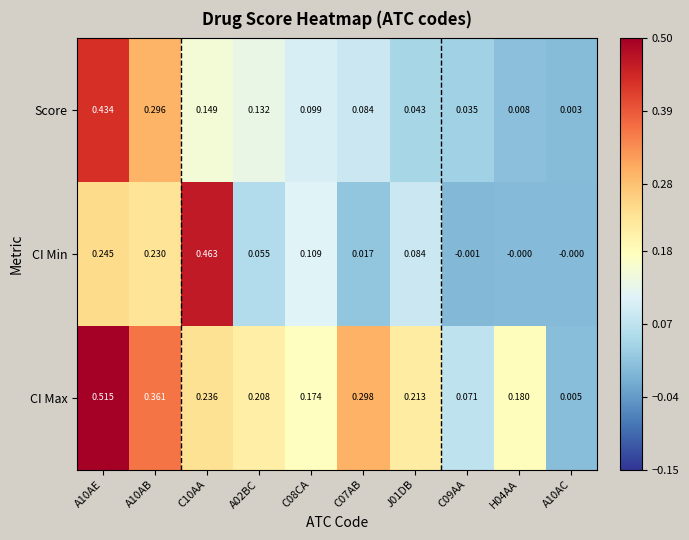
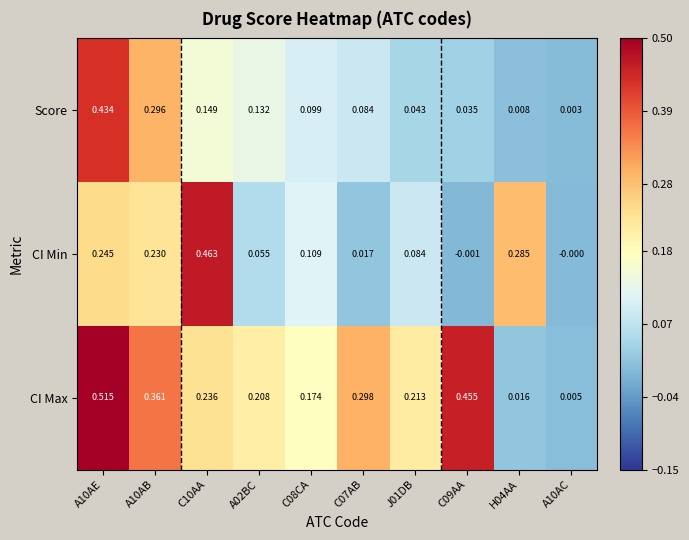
  {
    "Score": {
      "A10AE": 0.434,
      "A10AB": 0.296,
      "C10AA": 0.149,
      "A02BC": 0.132,
      "C08CA": 0.099,
      "C07AB": 0.084,
      "J01DB": 0.043,
      "C09AA": 0.035,
      "H04AA": 0.008,
      "A10AC": 0.003
    },
    "CI Min": {
      "A10AE": 0.245,
      "A10AB": 0.230,
      "C10AA": 0.463,
      "A02BC": 0.055,
      "C08CA": 0.109,
      "C07AB": 0.017,
      "J01DB": 0.084,
      "C09AA": -0.001,
-     "H04AA": -0.000,
+     "H04AA": 0.285,
      "A10AC": -0.000
    },
    "CI Max": {
      "A10AE": 0.515,
      "A10AB": 0.361,
      "C10AA": 0.236,
      "A02BC": 0.208,
      "C08CA": 0.174,
      "C07AB": 0.298,
      "J01DB": 0.213,
-     "C09AA": 0.071,
-     "H04AA": 0.180,
+     "C09AA": 0.455,
+     "H04AA": 0.016,
      "A10AC": 0.005
    }
  }
